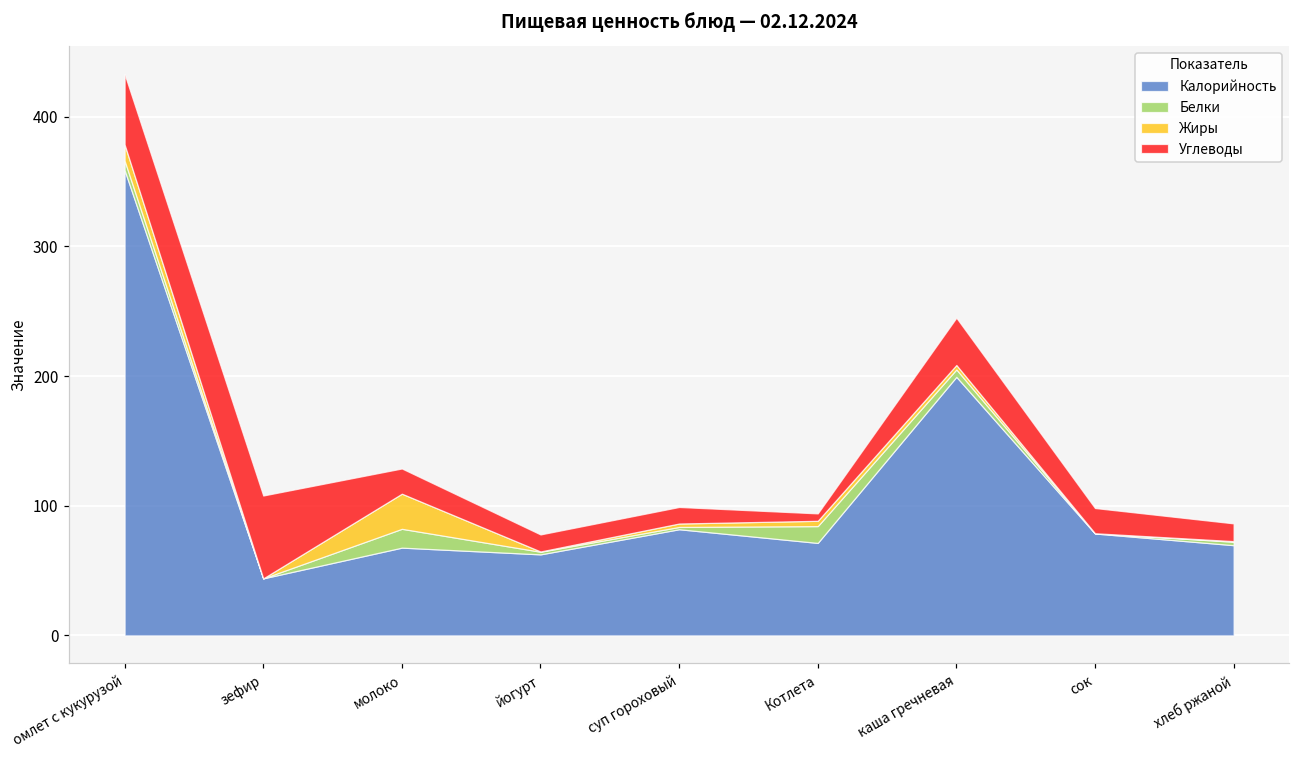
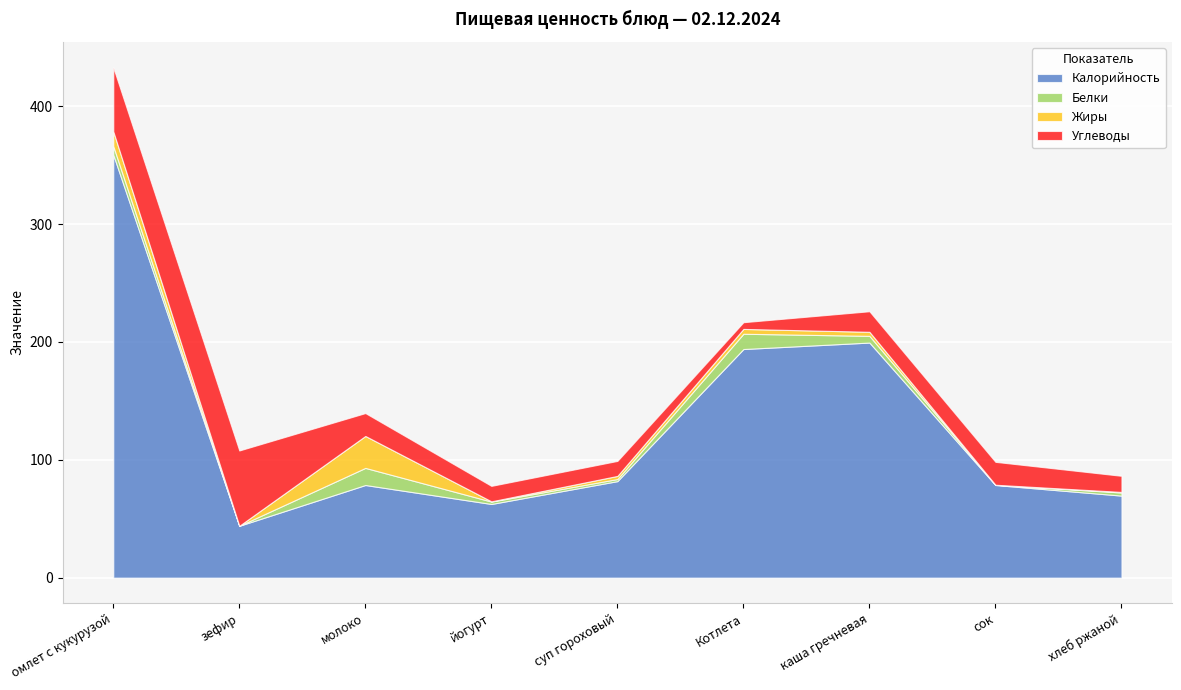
  {
    "Калорийность": {
      "омлет с кукурузой": 359,
-     "молоко": 68,
-     "Котлета": 71,
+     "молоко": 79,
+     "Котлета": 194,
      "каша гречневая": 199,
      "хлеб ржаной": 70
    },
    "Белки": {
      "омлет с кукурузой": 7,
      "молоко": 15,
      "Котлета": 13,
      "каша гречневая": 6
    },
    "Жиры": {
      "омлет с кукурузой": 13,
      "молоко": 27,
      "суп гороховый": 3,
      "Котлета": 4,
      "каша гречневая": 3
    },
    "Углеводы": {
      "омлет с кукурузой": 54,
      "зефир": 64,
      "молоко": 19,
      "йогурт": 13,
      "суп гороховый": 13,
      "Котлета": 6,
-     "каша гречневая": 36,
+     "каша гречневая": 17,
      "сок": 19,
      "хлеб ржаной": 14
    }
  }
